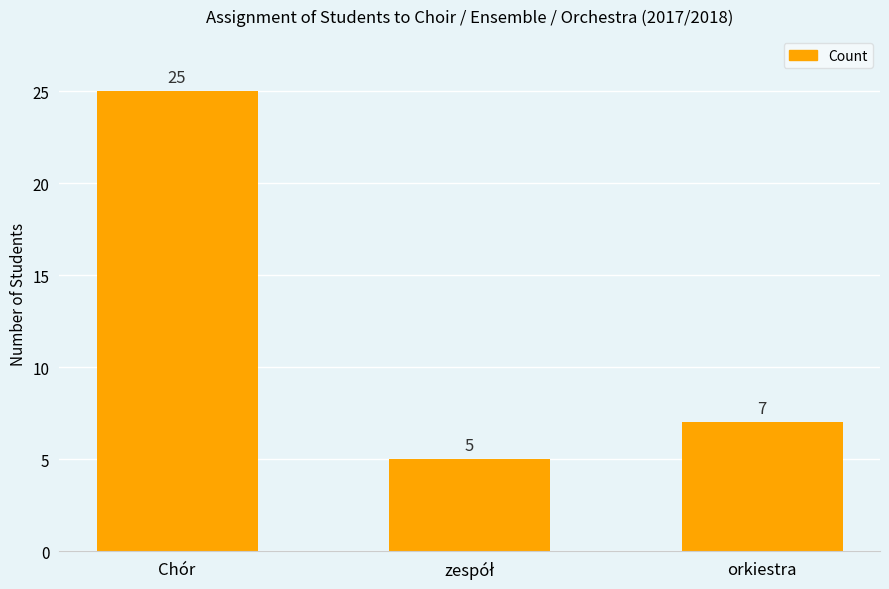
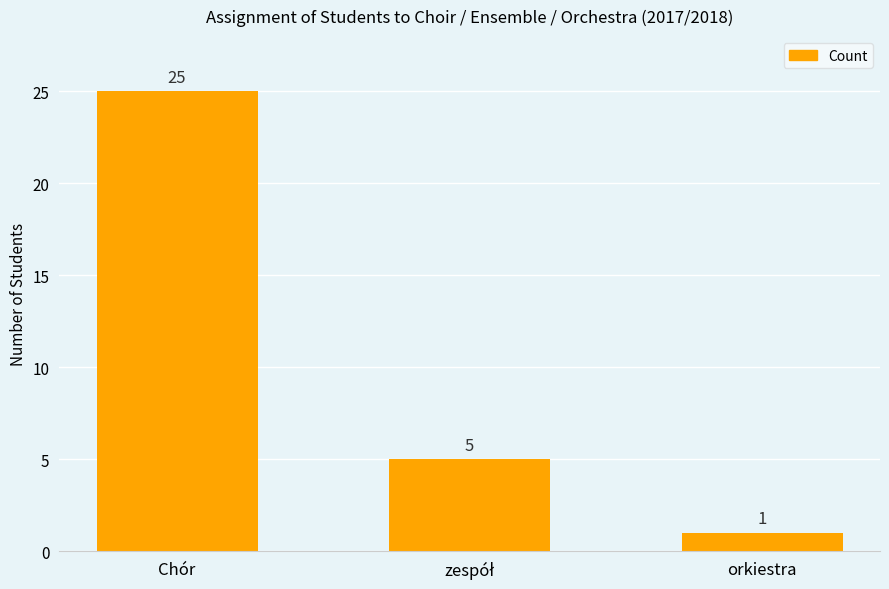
  {
    "Chór": 25,
    "zespół": 5,
-   "orkiestra": 7
+   "orkiestra": 1
  }
